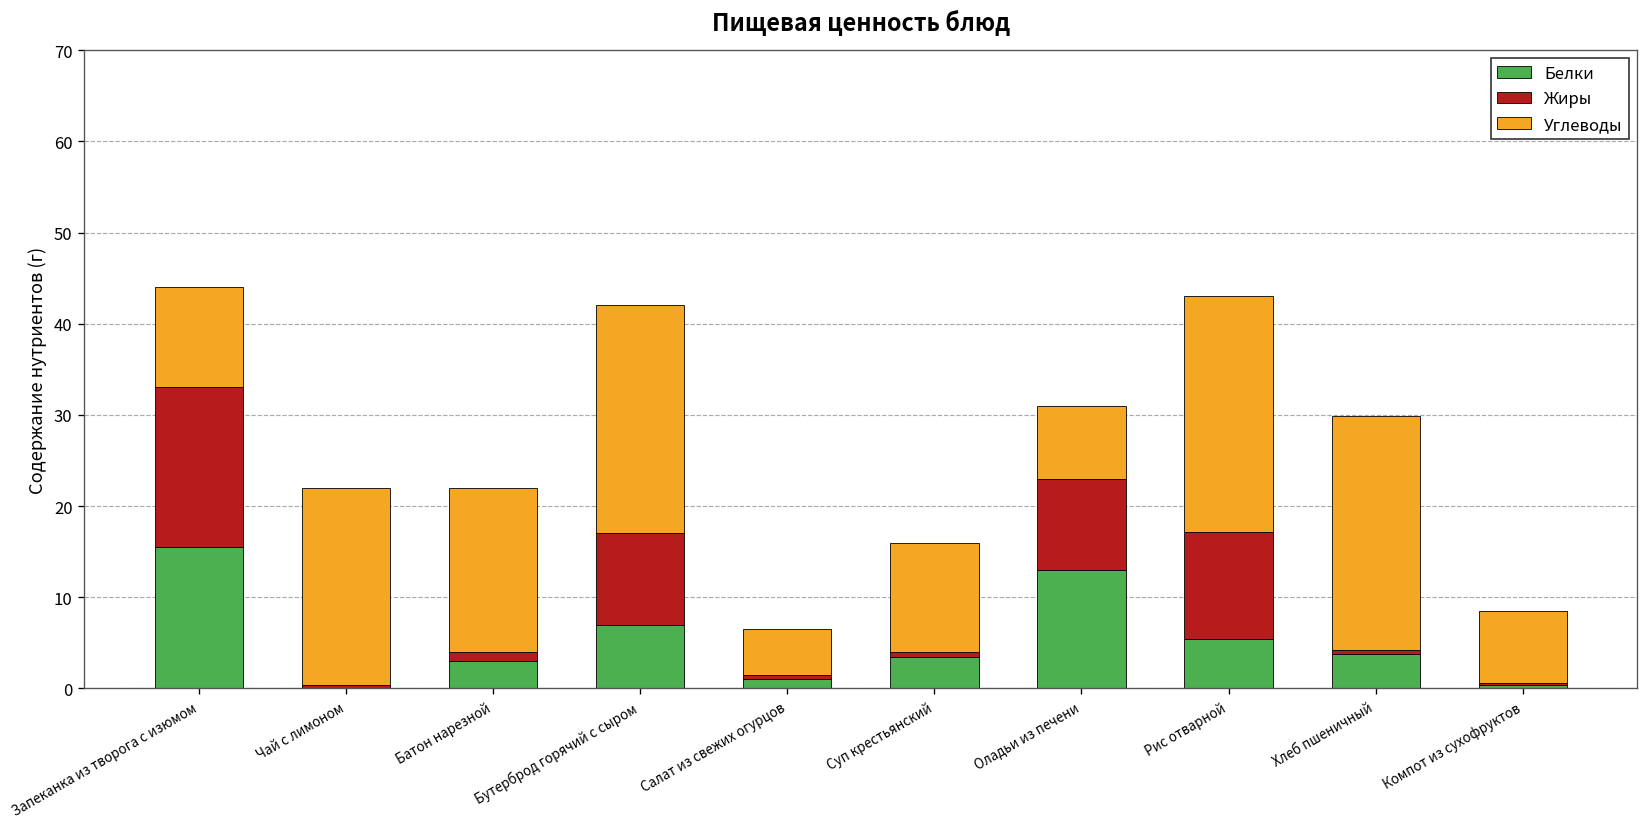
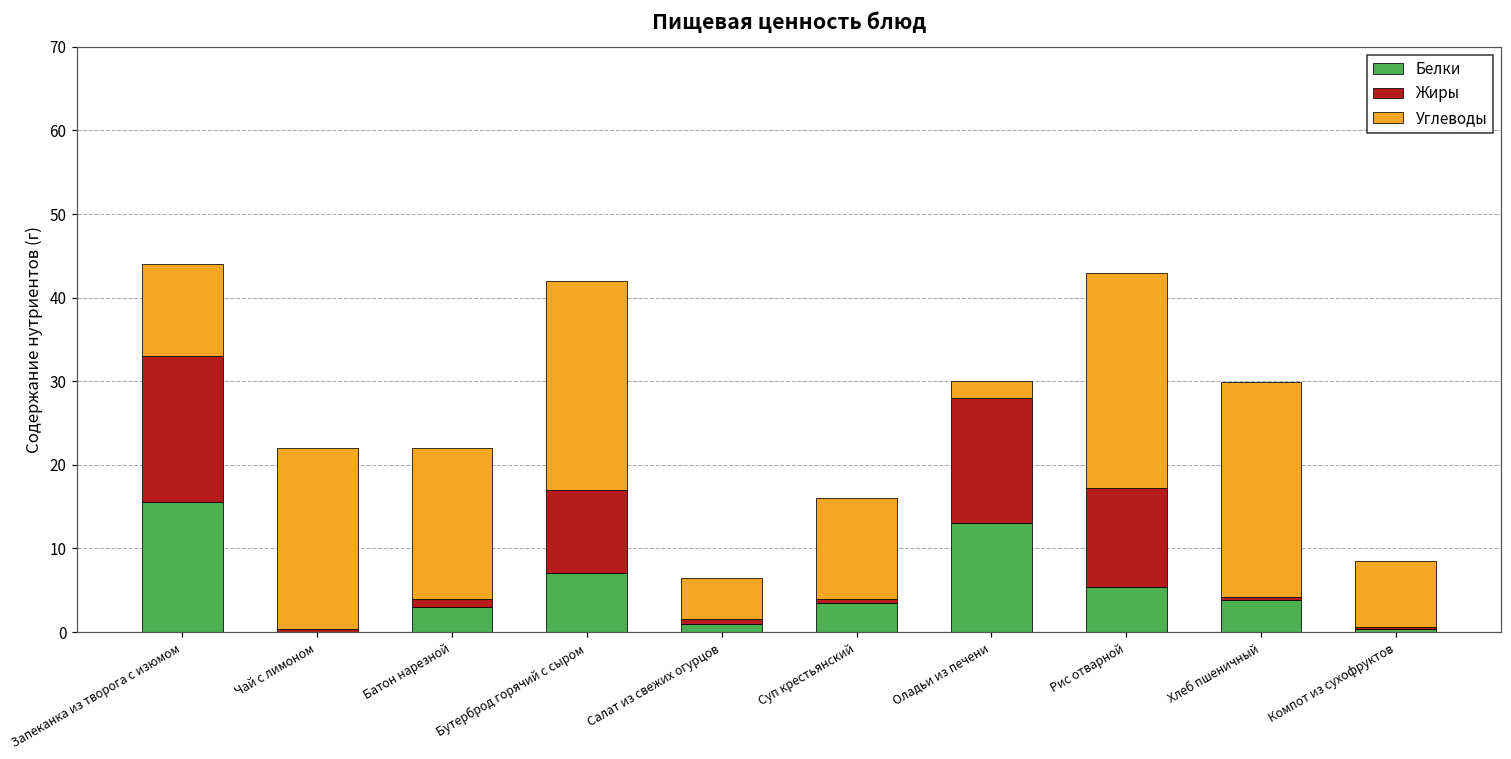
  {
    "Белки": {
      "Запеканка из творога с изюмом": 16,
      "Чай с лимоном": 0,
      "Батон нарезной": 3,
      "Бутерброд горячий с сыром": 7,
      "Салат из свежих огурцов": 1,
      "Суп крестьянский": 4,
      "Оладьи из печени": 13,
      "Рис отварной": 5,
      "Хлеб пшеничный": 4,
      "Компот из сухофруктов": 0
    },
    "Жиры": {
      "Запеканка из творога с изюмом": 18,
      "Чай с лимоном": 0,
      "Батон нарезной": 1,
      "Бутерброд горячий с сыром": 10,
      "Салат из свежих огурцов": 1,
      "Суп крестьянский": 1,
-     "Оладьи из печени": 10,
+     "Оладьи из печени": 15,
      "Рис отварной": 12,
      "Хлеб пшеничный": 0
    },
    "Углеводы": {
      "Запеканка из творога с изюмом": 11,
      "Чай с лимоном": 22,
      "Батон нарезной": 18,
      "Бутерброд горячий с сыром": 25,
      "Салат из свежих огурцов": 5,
      "Суп крестьянский": 12,
-     "Оладьи из печени": 8,
+     "Оладьи из печени": 2,
      "Рис отварной": 26,
      "Хлеб пшеничный": 26,
      "Компот из сухофруктов": 8
    }
  }
